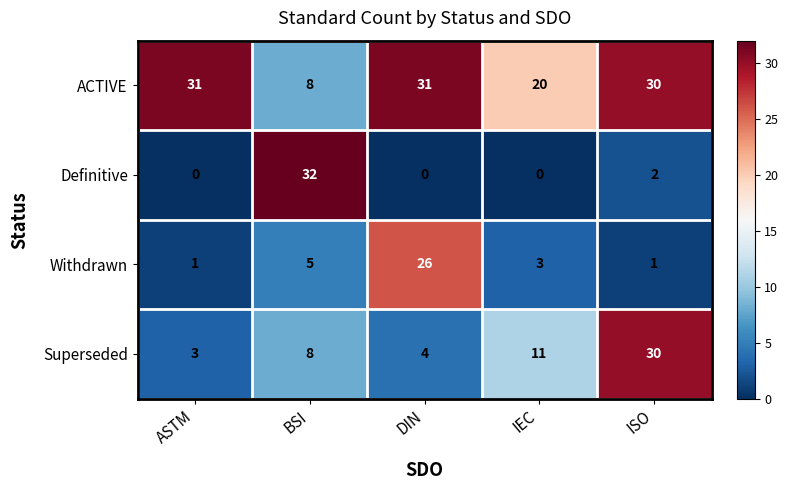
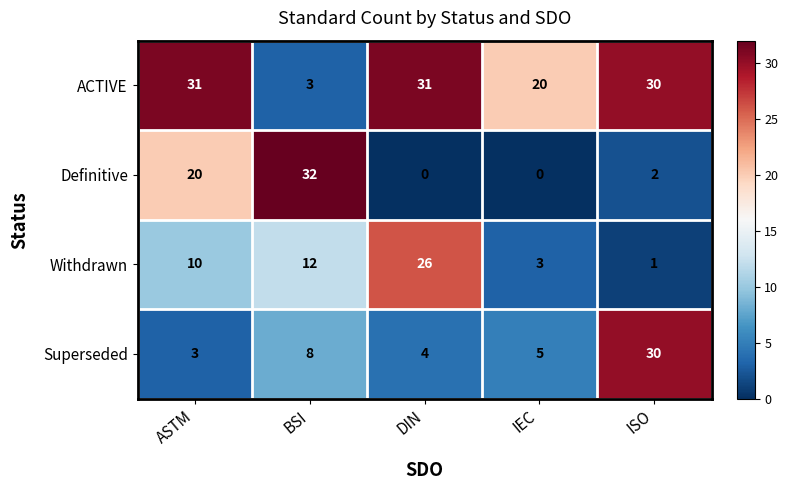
  {
    "ACTIVE": {
      "ASTM": 31,
-     "BSI": 8,
+     "BSI": 3,
      "DIN": 31,
      "IEC": 20,
      "ISO": 30
    },
    "Definitive": {
-     "ASTM": 0,
+     "ASTM": 20,
      "BSI": 32,
      "DIN": 0,
      "IEC": 0,
      "ISO": 2
    },
    "Withdrawn": {
-     "ASTM": 1,
-     "BSI": 5,
+     "ASTM": 10,
+     "BSI": 12,
      "DIN": 26,
      "IEC": 3,
      "ISO": 1
    },
    "Superseded": {
      "ASTM": 3,
      "BSI": 8,
      "DIN": 4,
-     "IEC": 11,
+     "IEC": 5,
      "ISO": 30
    }
  }
